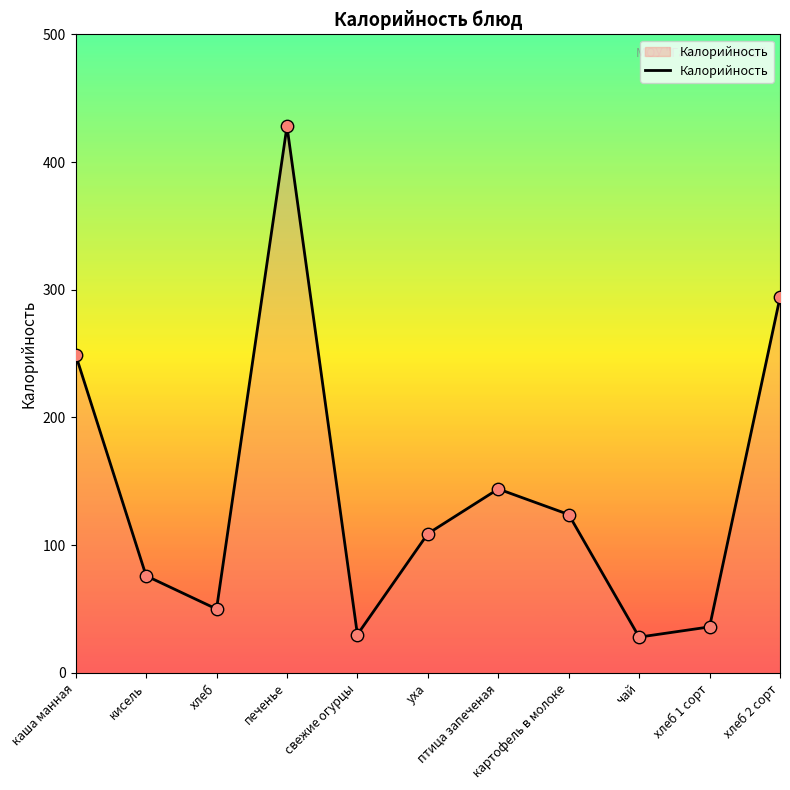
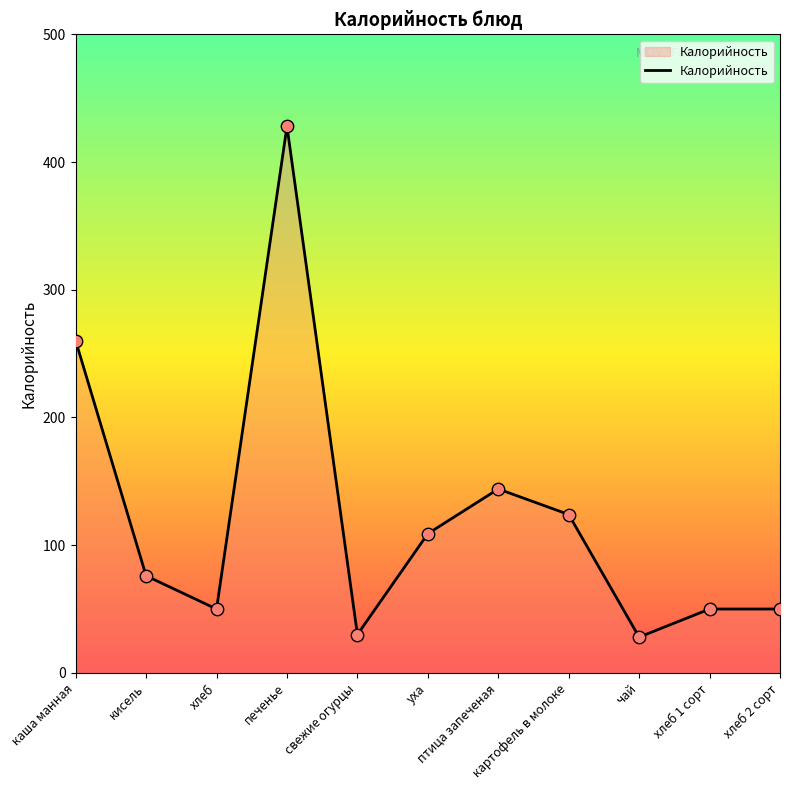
  {
-   "каша манная": 249,
+   "каша манная": 260,
    "кисель": 76,
    "хлеб": 50,
    "печенье": 428,
    "свежие огурцы": 30,
    "уха": 109,
    "птица запеченая": 144,
    "картофель в молоке": 124,
    "чай": 28,
-   "хлеб 1 сорт": 36,
-   "хлеб 2 сорт": 294
+   "хлеб 1 сорт": 50,
+   "хлеб 2 сорт": 50
  }
